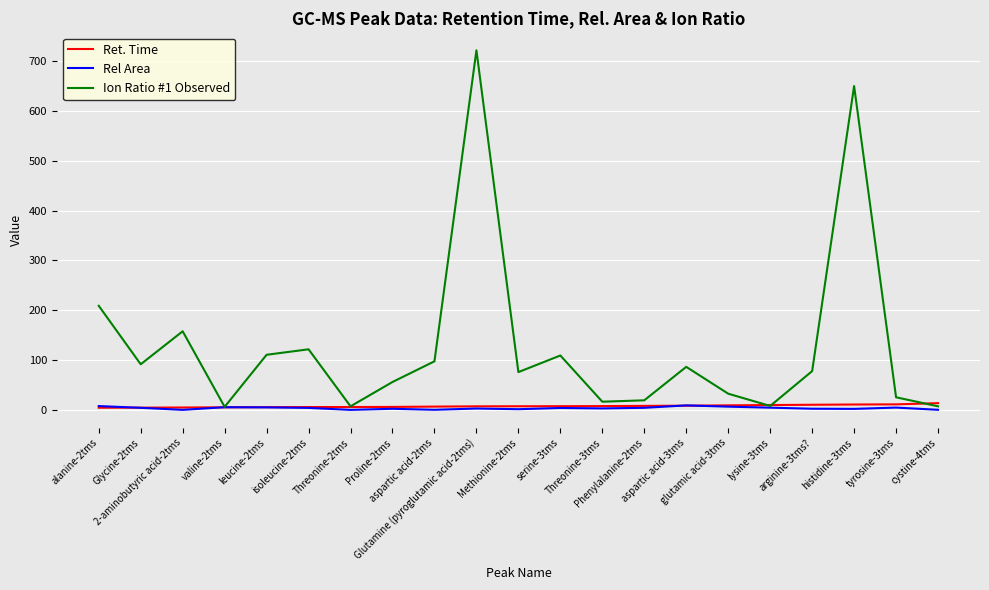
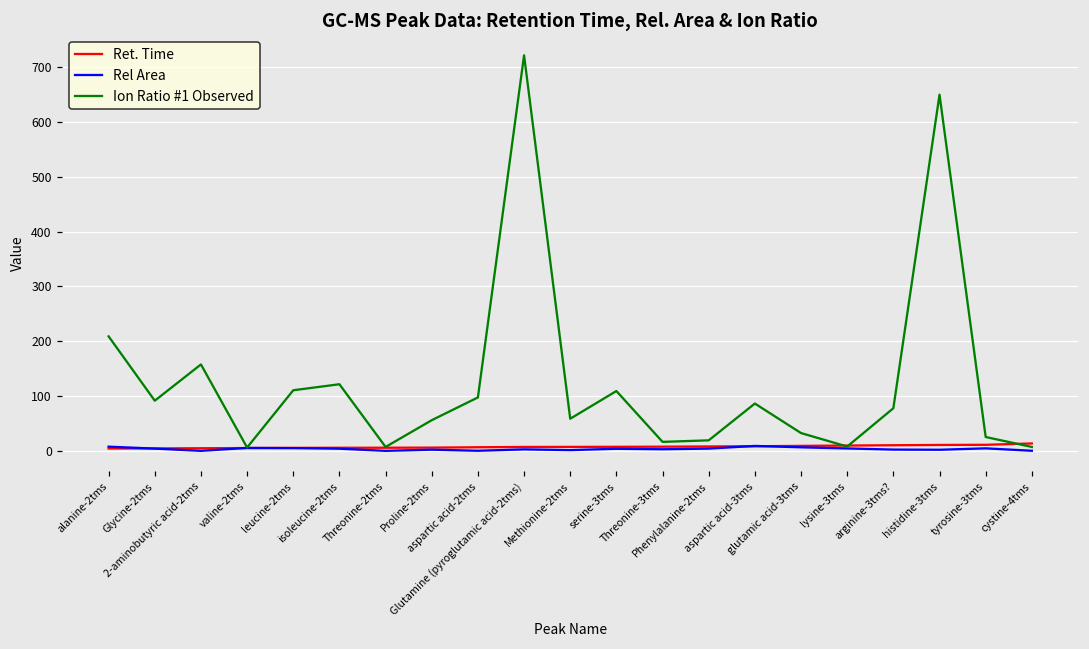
  {
    "Ret. Time": {
      "aspartic acid-2tms": 10,
      "Methionine-2tms": 10,
      "arginine-3tms?": 10,
      "histidine-3tms": 10,
      "tyrosine-3tms": 10,
      "cystine-4tms": 10
    },
    "Rel Area": {
      "Threonine-2tms": 0,
      "aspartic acid-2tms": 0,
      "Methionine-2tms": 0,
      "arginine-3tms?": 0,
      "histidine-3tms": 0,
      "tyrosine-3tms": 0,
      "cystine-4tms": 0
    },
    "Ion Ratio #1 Observed": {
      "alanine-2tms": 210,
      "Glycine-2tms": 90,
      "2-aminobutyric acid-2tms": 160,
      "leucine-2tms": 110,
      "isoleucine-2tms": 120,
      "Proline-2tms": 60,
      "aspartic acid-2tms": 100,
      "Glutamine (pyroglutamic acid-2tms)": 720,
-     "Methionine-2tms": 80,
+     "Methionine-2tms": 60,
      "serine-3tms": 110,
      "Threonine-3tms": 20,
      "Phenylalanine-2tms": 20,
      "aspartic acid-3tms": 90,
      "glutamic acid-3tms": 30,
      "arginine-3tms?": 80,
      "histidine-3tms": 650,
      "tyrosine-3tms": 30,
      "cystine-4tms": 10
    }
  }
